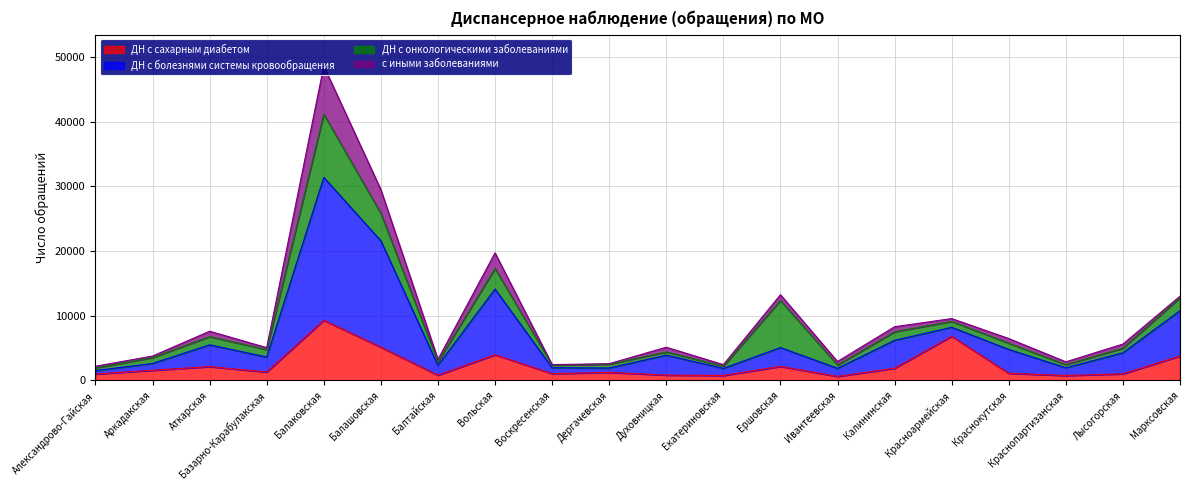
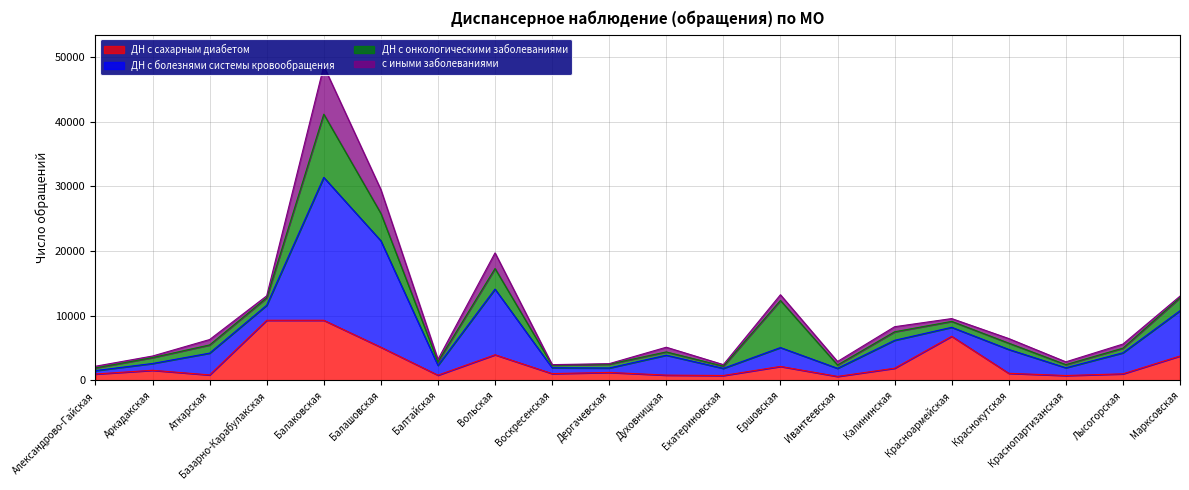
  {
    "ДН с сахарным диабетом": {
      "Александрово-Гайская": 1000,
      "Аркадакская": 2000,
-     "Аткарская": 2000,
-     "Базарно-Карабулакская": 1000,
+     "Аткарская": 1000,
+     "Базарно-Карабулакская": 9000,
      "Балаковская": 9000,
      "Балашовская": 5000,
      "Балтайская": 1000,
      "Вольская": 4000,
      "Воскресенская": 1000,
      "Дергачевская": 1000,
      "Духовницкая": 1000,
      "Екатериновская": 1000,
      "Ершовская": 2000,
      "Ивантеевская": 1000,
      "Калининская": 2000,
      "Красноармейская": 7000,
      "Краснокутская": 1000,
      "Краснопартизанская": 1000,
      "Лысогорская": 1000,
      "Марксовская": 4000
    },
    "ДН с болезнями системы кровообращения": {
      "Александрово-Гайская": 1000,
      "Аркадакская": 1000,
      "Аткарская": 3000,
      "Базарно-Карабулакская": 2000,
      "Балаковская": 22000,
      "Балашовская": 16000,
      "Балтайская": 2000,
      "Вольская": 10000,
      "Воскресенская": 1000,
      "Дергачевская": 1000,
      "Духовницкая": 3000,
      "Ершовская": 3000,
      "Ивантеевская": 1000,
      "Калининская": 4000,
      "Красноармейская": 1000,
      "Краснокутская": 4000,
      "Краснопартизанская": 1000,
      "Лысогорская": 3000,
      "Марксовская": 7000
    },
    "ДН с онкологическими заболеваниями": {
      "Аткарская": 1000,
      "Балаковская": 10000,
      "Балашовская": 4000,
      "Вольская": 3000,
      "Духовницкая": 1000,
      "Ершовская": 7000,
      "Ивантеевская": 1000,
      "Калининская": 1000,
      "Красноармейская": 1000,
      "Краснокутская": 1000,
      "Краснопартизанская": 0,
      "Лысогорская": 1000
    },
    "с иными заболеваниями": {
      "Аткарская": 1000,
      "Балашовская": 4000,
      "Вольская": 2000,
      "Духовницкая": 1000,
      "Ершовская": 1000,
      "Ивантеевская": 1000,
      "Калининская": 1000,
      "Красноармейская": 0,
      "Краснокутская": 1000,
      "Краснопартизанская": 0,
      "Лысогорская": 1000
    }
  }
